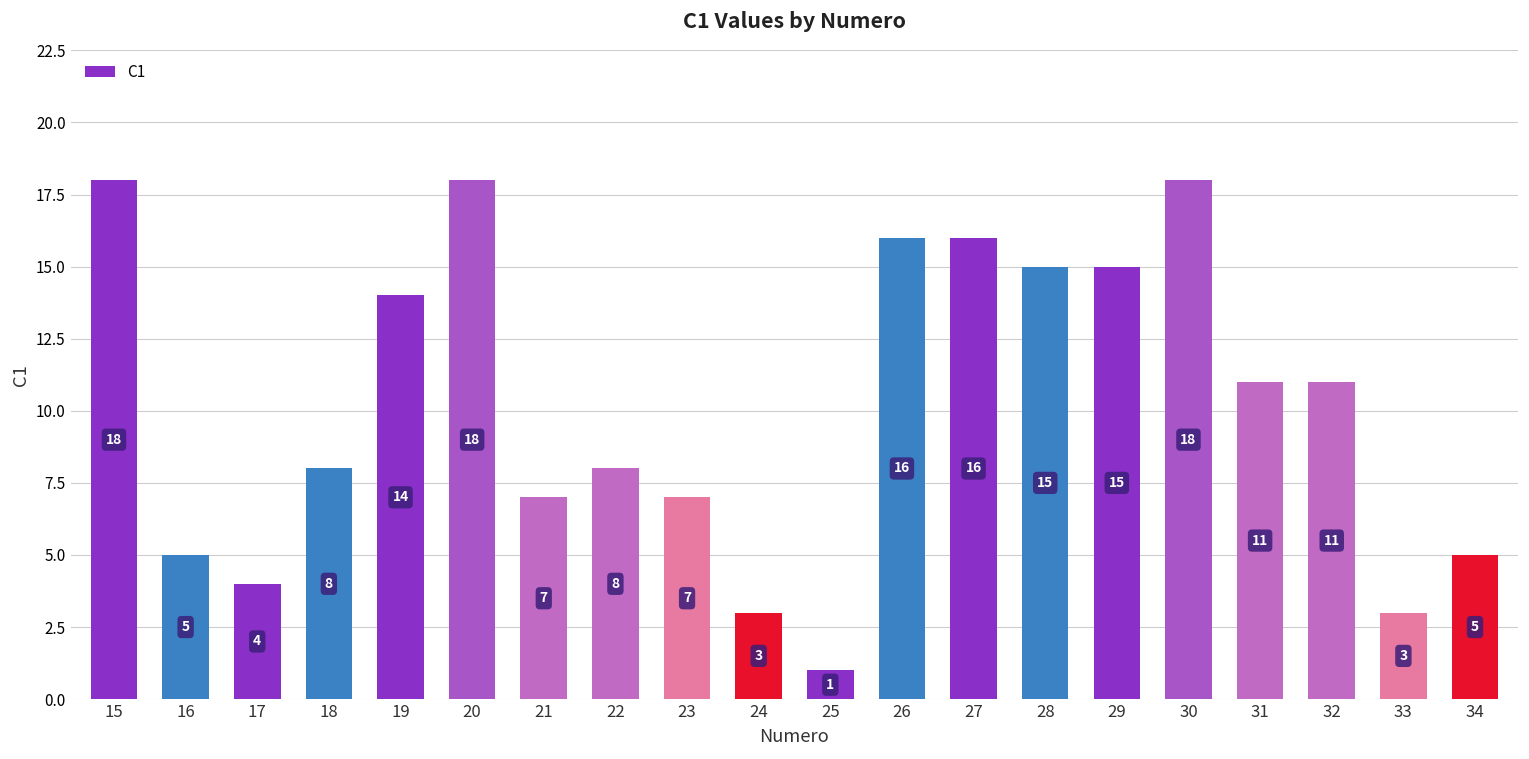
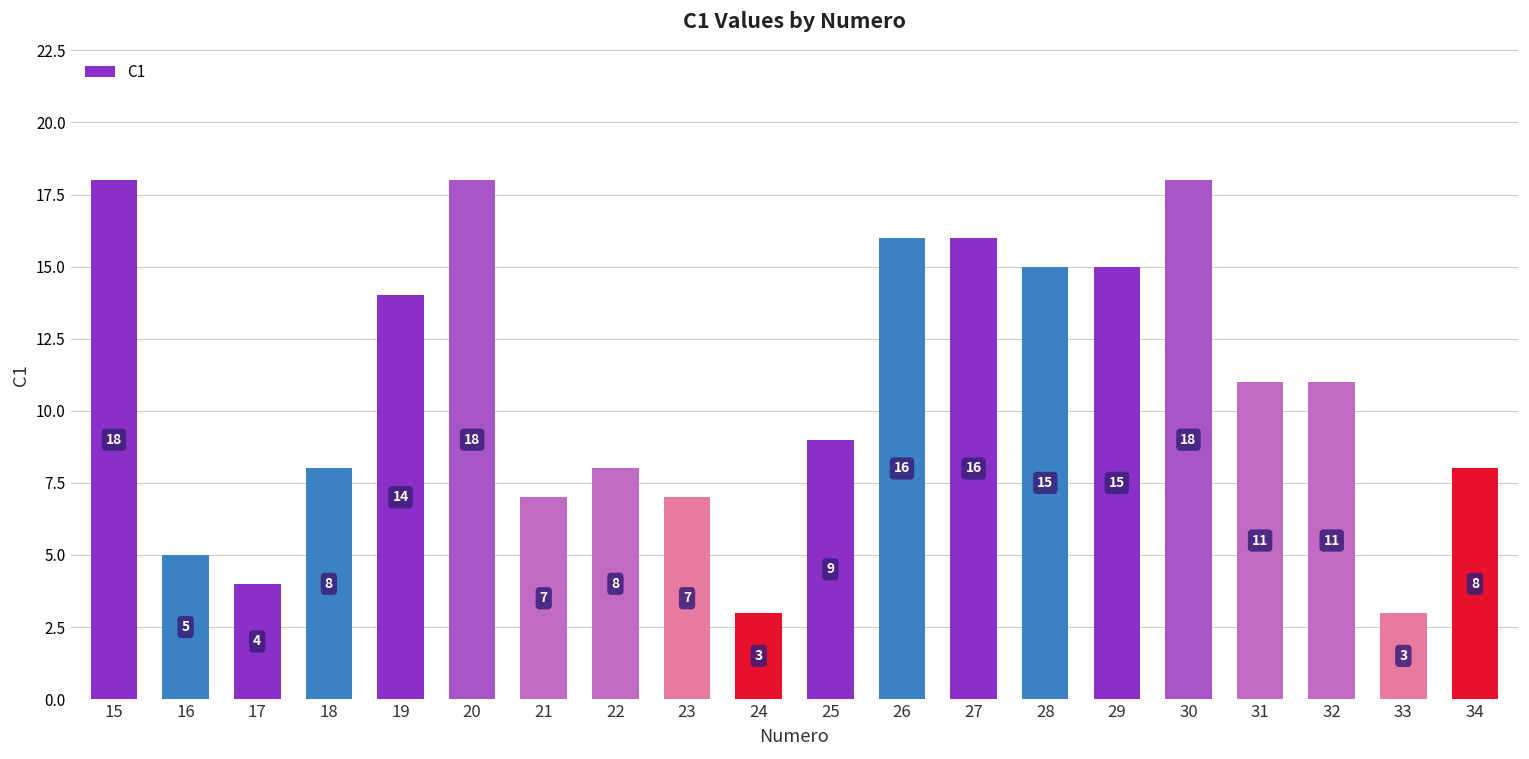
  {
-   "25": 1,
-   "34": 5
+   "25": 9,
+   "34": 8
  }
